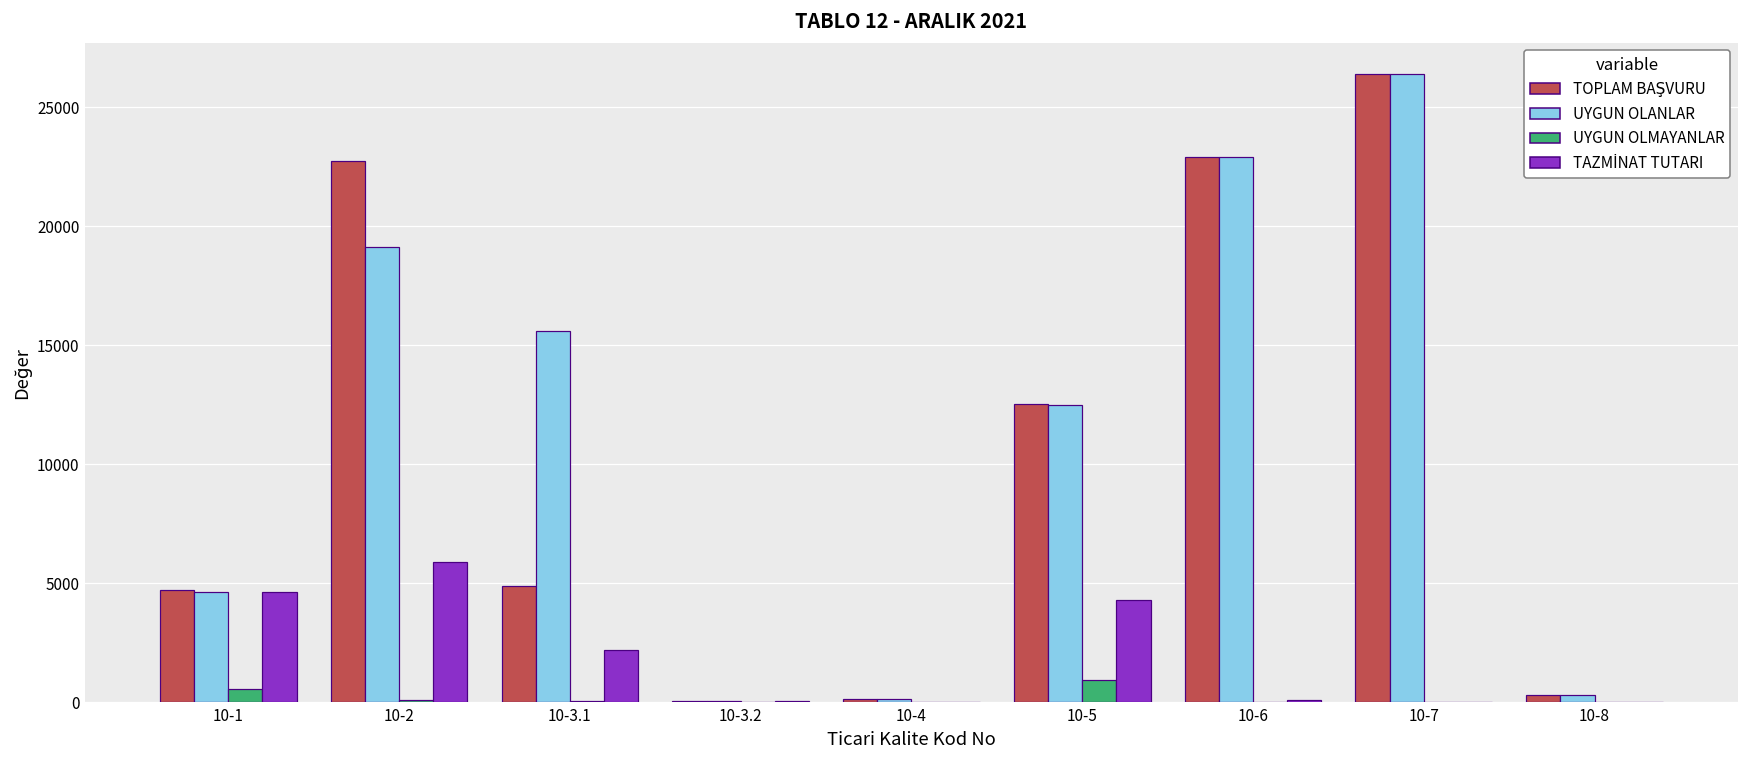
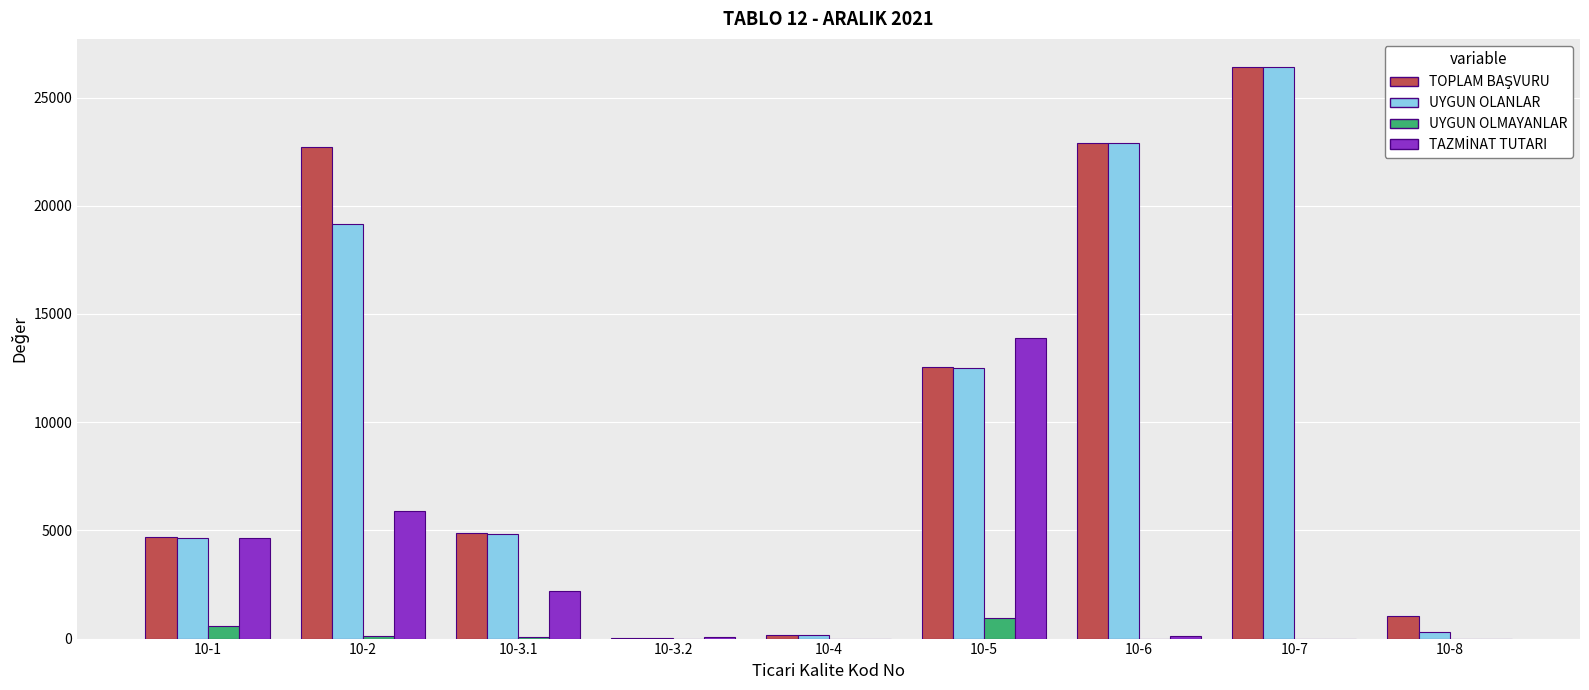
  {
    "TOPLAM BAŞVURU": {
      "10-1": 4700,
      "10-2": 22700,
      "10-3.1": 4900,
      "10-4": 200,
      "10-5": 12500,
      "10-6": 22900,
      "10-7": 26400,
-     "10-8": 300
+     "10-8": 1000
    },
    "UYGUN OLANLAR": {
      "10-1": 4600,
      "10-2": 19200,
-     "10-3.1": 15600,
+     "10-3.1": 4800,
      "10-4": 200,
      "10-5": 12500,
      "10-6": 22900,
      "10-7": 26400,
      "10-8": 300
    },
    "UYGUN OLMAYANLAR": {
      "10-1": 600,
      "10-2": 100,
      "10-4": 0,
      "10-5": 1000,
      "10-7": 0,
      "10-8": 0
    },
    "TAZMİNAT TUTARI": {
      "10-1": 4600,
      "10-2": 5900,
      "10-3.1": 2200,
      "10-4": 0,
-     "10-5": 4300,
+     "10-5": 13900,
      "10-6": 100,
      "10-7": 0,
      "10-8": 0
    }
  }
